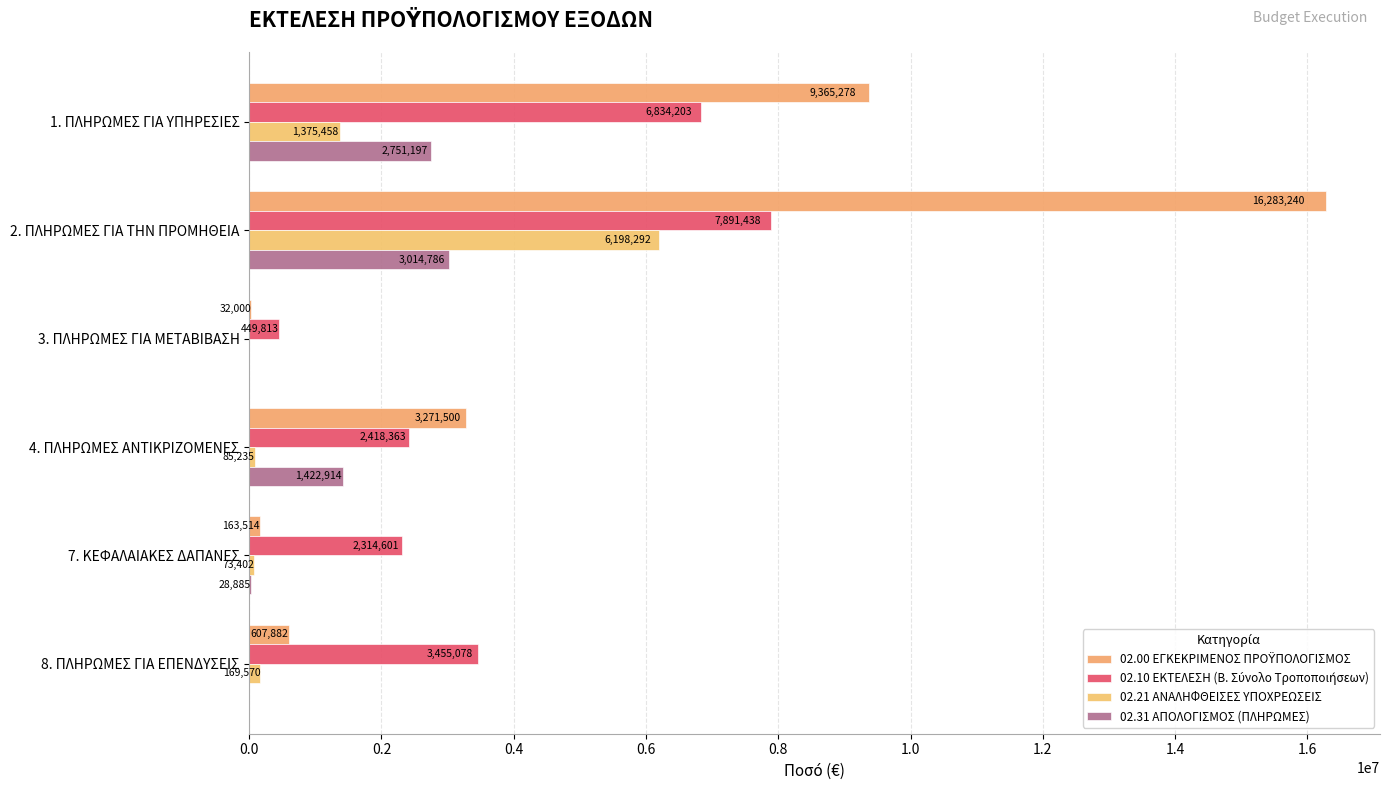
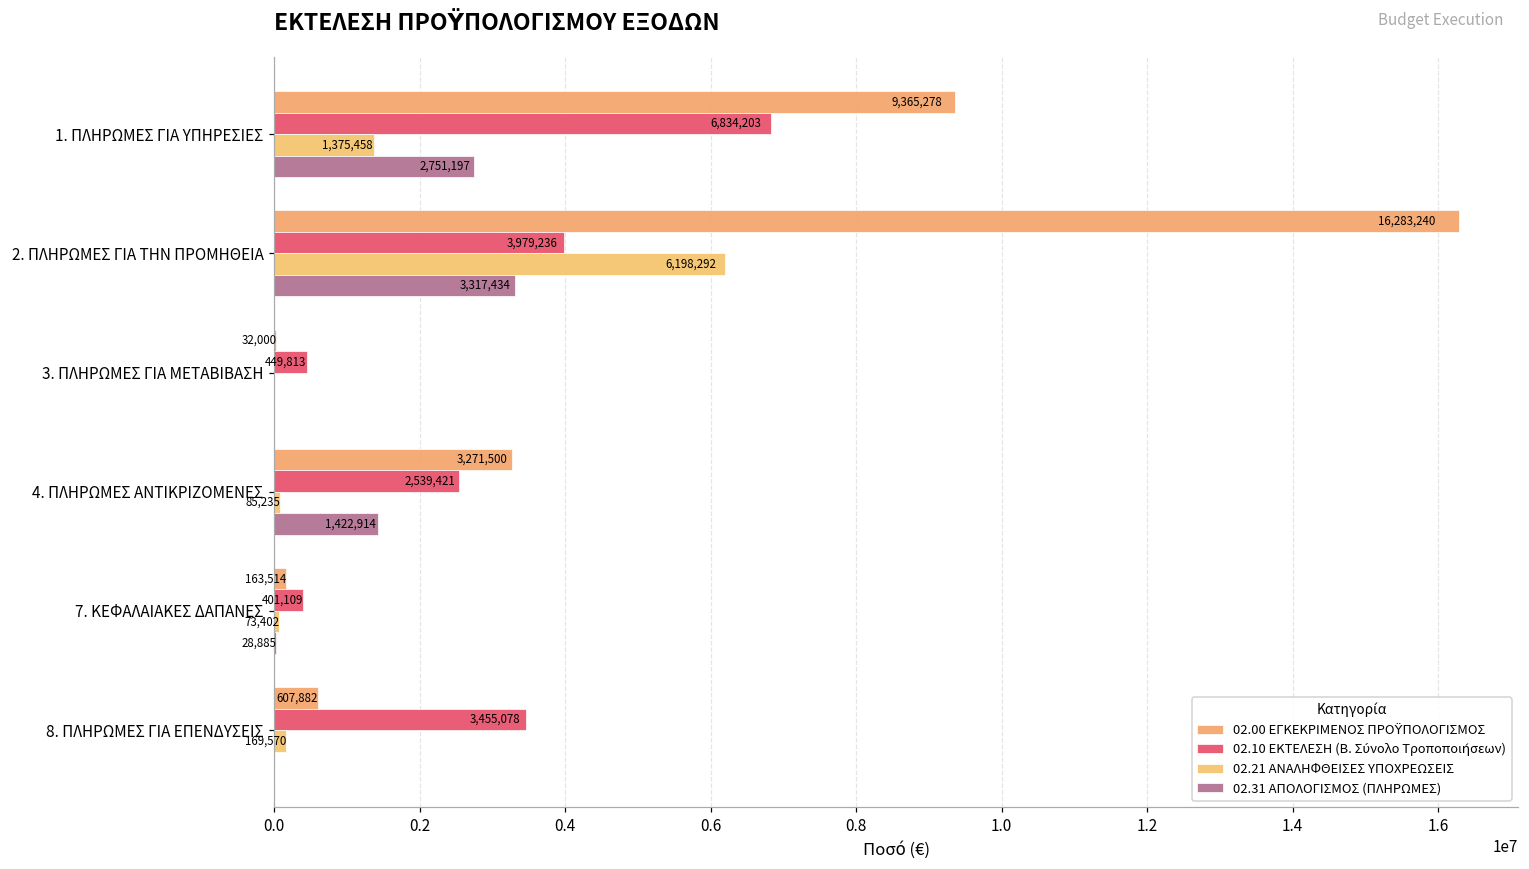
  {
    "02.10 ΕΚΤΕΛΕΣΗ (Β. Σύνολο Τροποποιήσεων)": {
      "1. ΠΛΗΡΩΜΕΣ ΓΙΑ ΥΠΗΡΕΣΙΕΣ": "6,834,203",
-     "2. ΠΛΗΡΩΜΕΣ ΓΙΑ ΤΗΝ ΠΡΟΜΗΘΕΙΑ": "7,891,438",
+     "2. ΠΛΗΡΩΜΕΣ ΓΙΑ ΤΗΝ ΠΡΟΜΗΘΕΙΑ": "3,979,236",
      "3. ΠΛΗΡΩΜΕΣ ΓΙΑ ΜΕΤΑΒΙΒΑΣΗ": "449,813",
-     "4. ΠΛΗΡΩΜΕΣ ΑΝΤΙΚΡΙΖΟΜΕΝΕΣ": "2,418,363",
-     "7. ΚΕΦΑΛΑΙΑΚΕΣ ΔΑΠΑΝΕΣ": "2,314,601",
+     "4. ΠΛΗΡΩΜΕΣ ΑΝΤΙΚΡΙΖΟΜΕΝΕΣ": "2,539,421",
+     "7. ΚΕΦΑΛΑΙΑΚΕΣ ΔΑΠΑΝΕΣ": "401,109",
      "8. ΠΛΗΡΩΜΕΣ ΓΙΑ ΕΠΕΝΔΥΣΕΙΣ": "3,455,078"
    },
    "02.31 ΑΠΟΛΟΓΙΣΜΟΣ (ΠΛΗΡΩΜΕΣ)": {
      "1. ΠΛΗΡΩΜΕΣ ΓΙΑ ΥΠΗΡΕΣΙΕΣ": "2,751,197",
-     "2. ΠΛΗΡΩΜΕΣ ΓΙΑ ΤΗΝ ΠΡΟΜΗΘΕΙΑ": "3,014,786",
+     "2. ΠΛΗΡΩΜΕΣ ΓΙΑ ΤΗΝ ΠΡΟΜΗΘΕΙΑ": "3,317,434",
      "4. ΠΛΗΡΩΜΕΣ ΑΝΤΙΚΡΙΖΟΜΕΝΕΣ": "1,422,914",
      "7. ΚΕΦΑΛΑΙΑΚΕΣ ΔΑΠΑΝΕΣ": "28,885"
    }
  }
